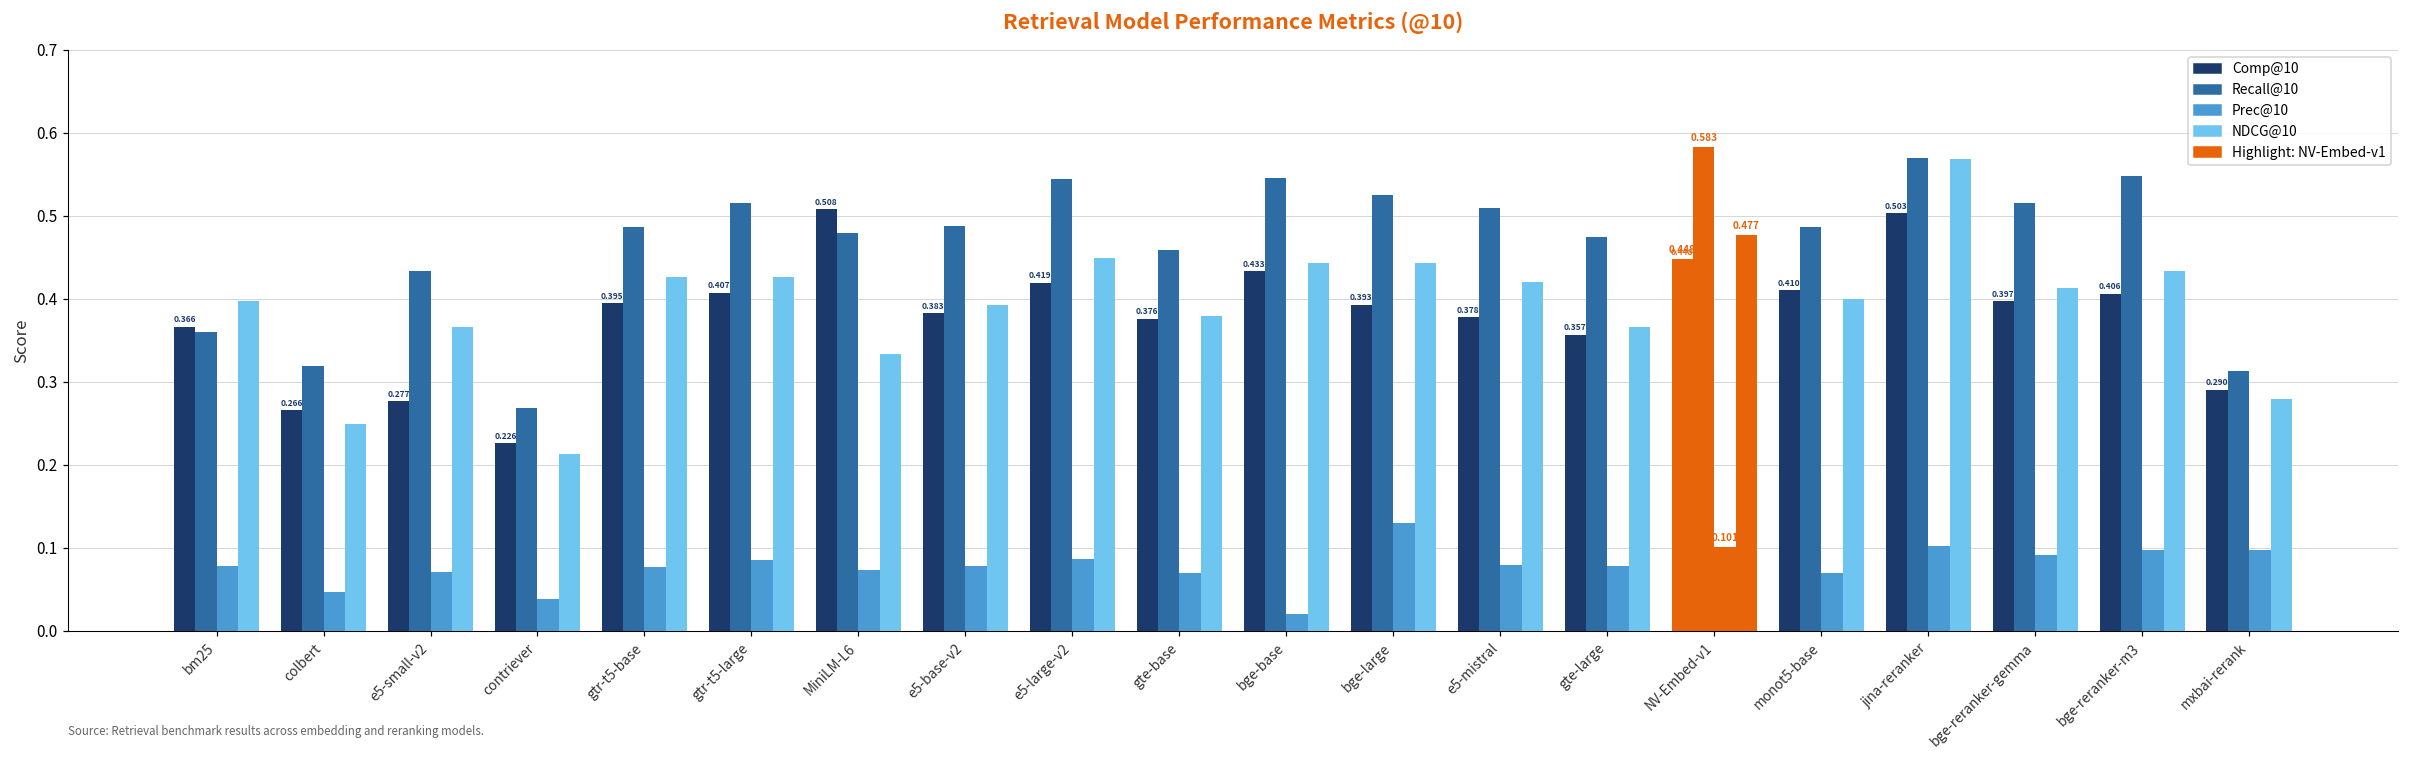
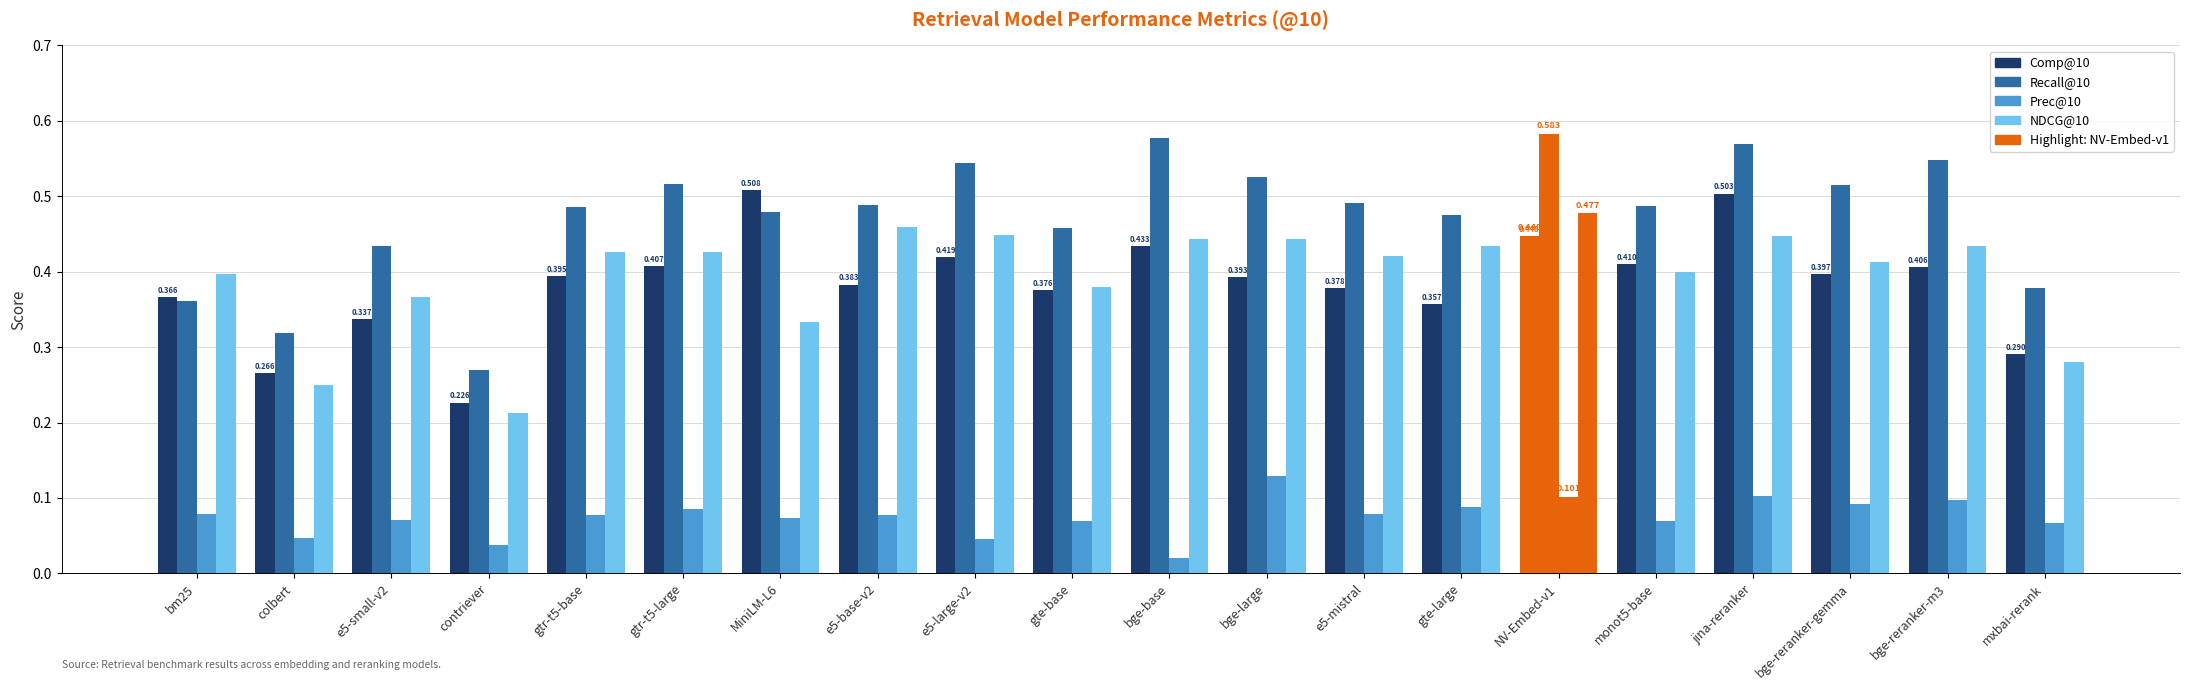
  {
    "Comp@10": {
      "bm25": 0.366,
      "colbert": 0.266,
-     "e5-small-v2": 0.277,
+     "e5-small-v2": 0.337,
      "contriever": 0.226,
      "gtr-t5-base": 0.395,
      "gtr-t5-large": 0.407,
      "MiniLM-L6": 0.508,
      "e5-base-v2": 0.383,
      "e5-large-v2": 0.419,
      "gte-base": 0.376,
      "bge-base": 0.433,
      "bge-large": 0.393,
      "e5-mistral": 0.378,
      "gte-large": 0.357,
      "monot5-base": 0.410,
      "jina-reranker": 0.503,
      "bge-reranker-gemma": 0.397,
      "bge-reranker-m3": 0.406,
      "mxbai-rerank": 0.290
    },
    "Recall@10": {
      "bm25": 0.36,
      "colbert": 0.32,
      "e5-small-v2": 0.43,
      "contriever": 0.27,
      "gtr-t5-base": 0.49,
      "gtr-t5-large": 0.52,
      "MiniLM-L6": 0.48,
      "e5-base-v2": 0.49,
      "e5-large-v2": 0.54,
      "gte-base": 0.46,
-     "bge-base": 0.55,
+     "bge-base": 0.58,
      "bge-large": 0.53,
-     "e5-mistral": 0.51,
+     "e5-mistral": 0.49,
      "gte-large": 0.47,
      "monot5-base": 0.49,
      "jina-reranker": 0.57,
      "bge-reranker-gemma": 0.52,
      "bge-reranker-m3": 0.55,
-     "mxbai-rerank": 0.31
+     "mxbai-rerank": 0.38
    },
    "Prec@10": {
      "bm25": 0.08,
      "colbert": 0.05,
      "e5-small-v2": 0.07,
      "contriever": 0.04,
      "gtr-t5-base": 0.08,
      "gtr-t5-large": 0.09,
      "MiniLM-L6": 0.07,
      "e5-base-v2": 0.08,
-     "e5-large-v2": 0.09,
+     "e5-large-v2": 0.05,
      "gte-base": 0.07,
      "bge-base": 0.02,
      "bge-large": 0.13,
      "e5-mistral": 0.08,
-     "gte-large": 0.08,
+     "gte-large": 0.09,
      "monot5-base": 0.07,
      "jina-reranker": 0.10,
      "bge-reranker-gemma": 0.09,
      "bge-reranker-m3": 0.10,
-     "mxbai-rerank": 0.10
+     "mxbai-rerank": 0.07
    },
    "NDCG@10": {
      "bm25": 0.40,
      "colbert": 0.25,
      "e5-small-v2": 0.37,
      "contriever": 0.21,
      "gtr-t5-base": 0.43,
      "gtr-t5-large": 0.43,
      "MiniLM-L6": 0.33,
-     "e5-base-v2": 0.39,
+     "e5-base-v2": 0.46,
      "e5-large-v2": 0.45,
      "gte-base": 0.38,
      "bge-base": 0.44,
      "bge-large": 0.44,
      "e5-mistral": 0.42,
-     "gte-large": 0.37,
+     "gte-large": 0.43,
      "monot5-base": 0.40,
-     "jina-reranker": 0.57,
+     "jina-reranker": 0.45,
      "bge-reranker-gemma": 0.41,
      "bge-reranker-m3": 0.43,
      "mxbai-rerank": 0.28
    }
  }
